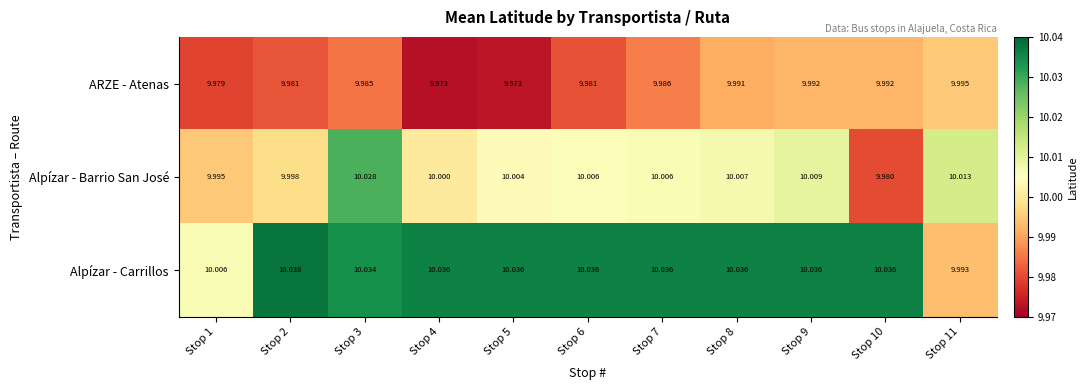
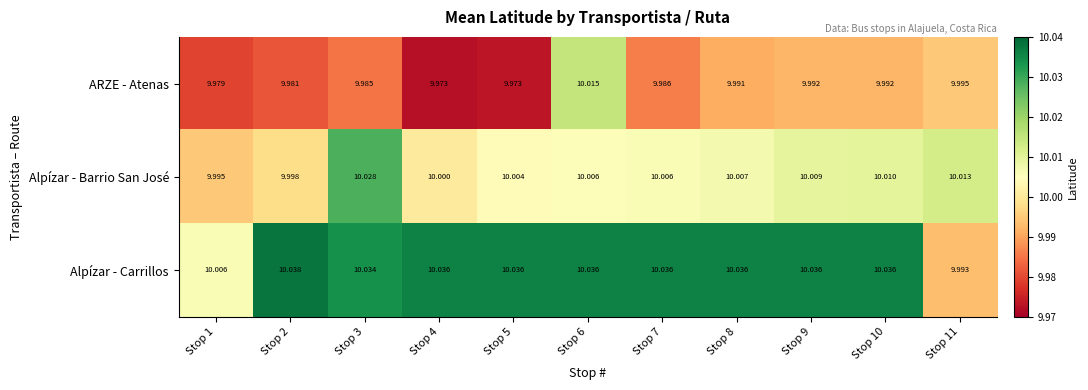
  {
    "ARZE - Atenas": {
      "Stop 1": 9.979,
      "Stop 2": 9.981,
      "Stop 3": 9.985,
      "Stop 4": 9.973,
      "Stop 5": 9.973,
-     "Stop 6": 9.981,
+     "Stop 6": 10.015,
      "Stop 7": 9.986,
      "Stop 8": 9.991,
      "Stop 9": 9.992,
      "Stop 10": 9.992,
      "Stop 11": 9.995
    },
    "Alpízar - Barrio San José": {
      "Stop 1": 9.995,
      "Stop 2": 9.998,
      "Stop 3": 10.028,
      "Stop 4": 10.000,
      "Stop 5": 10.004,
      "Stop 6": 10.006,
      "Stop 7": 10.006,
      "Stop 8": 10.007,
      "Stop 9": 10.009,
-     "Stop 10": 9.980,
+     "Stop 10": 10.010,
      "Stop 11": 10.013
    },
    "Alpízar - Carrillos": {
      "Stop 1": 10.006,
      "Stop 2": 10.038,
      "Stop 3": 10.034,
      "Stop 4": 10.036,
      "Stop 5": 10.036,
      "Stop 6": 10.036,
      "Stop 7": 10.036,
      "Stop 8": 10.036,
      "Stop 9": 10.036,
      "Stop 10": 10.036,
      "Stop 11": 9.993
    }
  }
